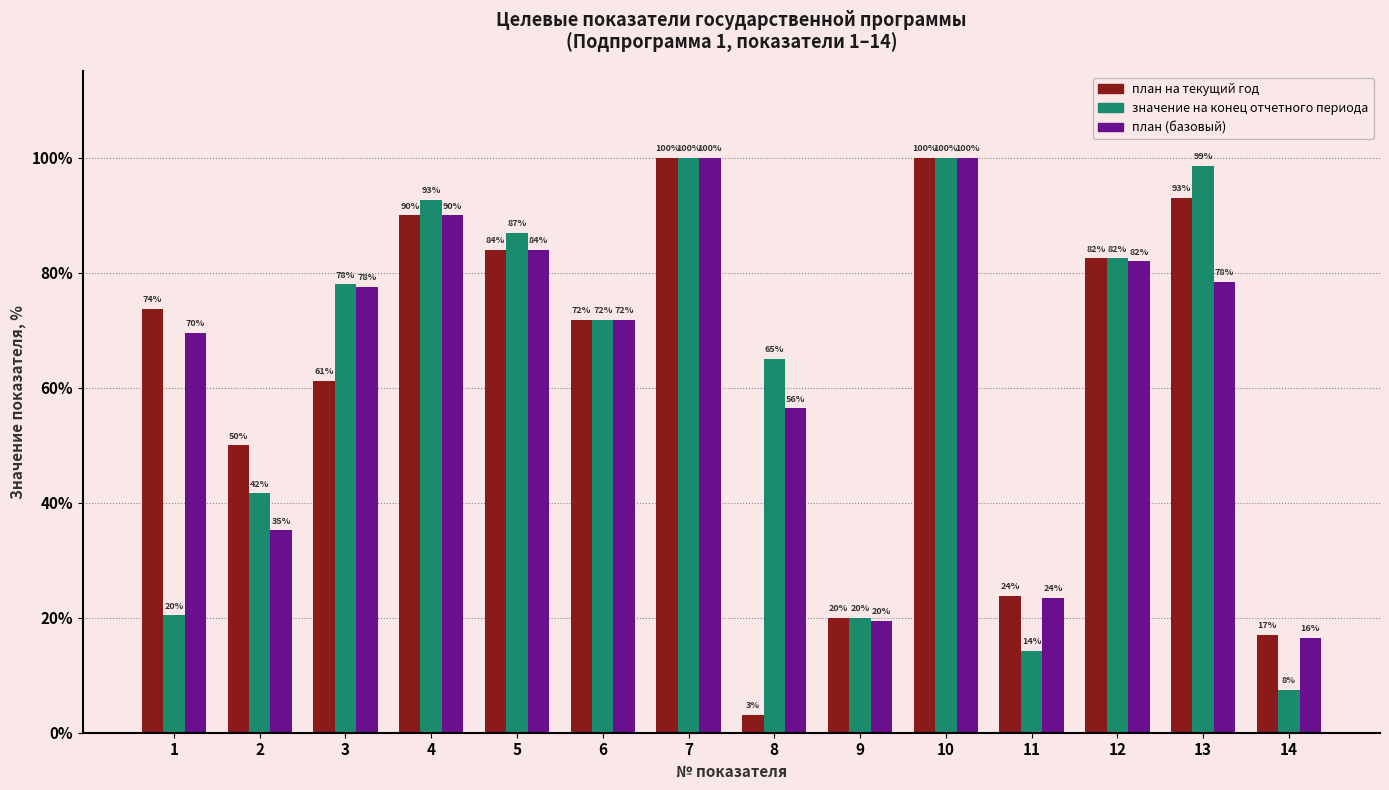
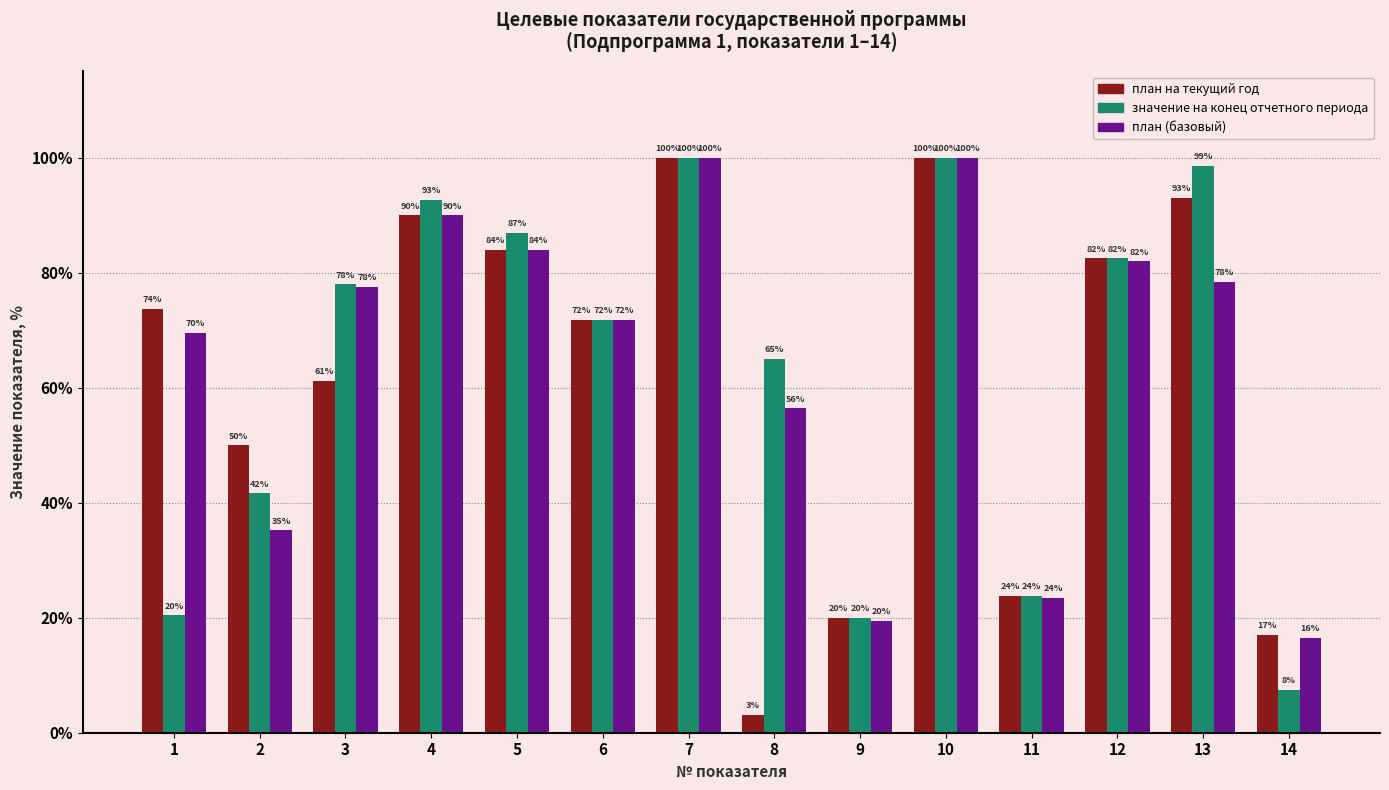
  {
    "план на текущий год": {
      "1": "74%",
      "2": "50%",
      "3": "61%",
      "4": "90%",
      "5": "84%",
      "6": "72%",
      "7": "100%",
      "8": "3%",
      "9": "20%",
      "10": "100%",
      "11": "24%",
      "12": "82%",
      "13": "93%",
      "14": "17%"
    },
    "значение на конец отчетного периода": {
      "1": "20%",
      "2": "42%",
      "3": "78%",
      "4": "93%",
      "5": "87%",
      "6": "72%",
      "7": "100%",
      "8": "65%",
      "9": "20%",
      "10": "100%",
-     "11": "14%",
+     "11": "24%",
      "12": "82%",
      "13": "99%",
      "14": "8%"
    },
    "план (базовый)": {
      "1": "70%",
      "2": "35%",
      "3": "78%",
      "4": "90%",
      "5": "84%",
      "6": "72%",
      "7": "100%",
      "8": "56%",
      "9": "20%",
      "10": "100%",
      "11": "24%",
      "12": "82%",
      "13": "78%",
      "14": "16%"
    }
  }
